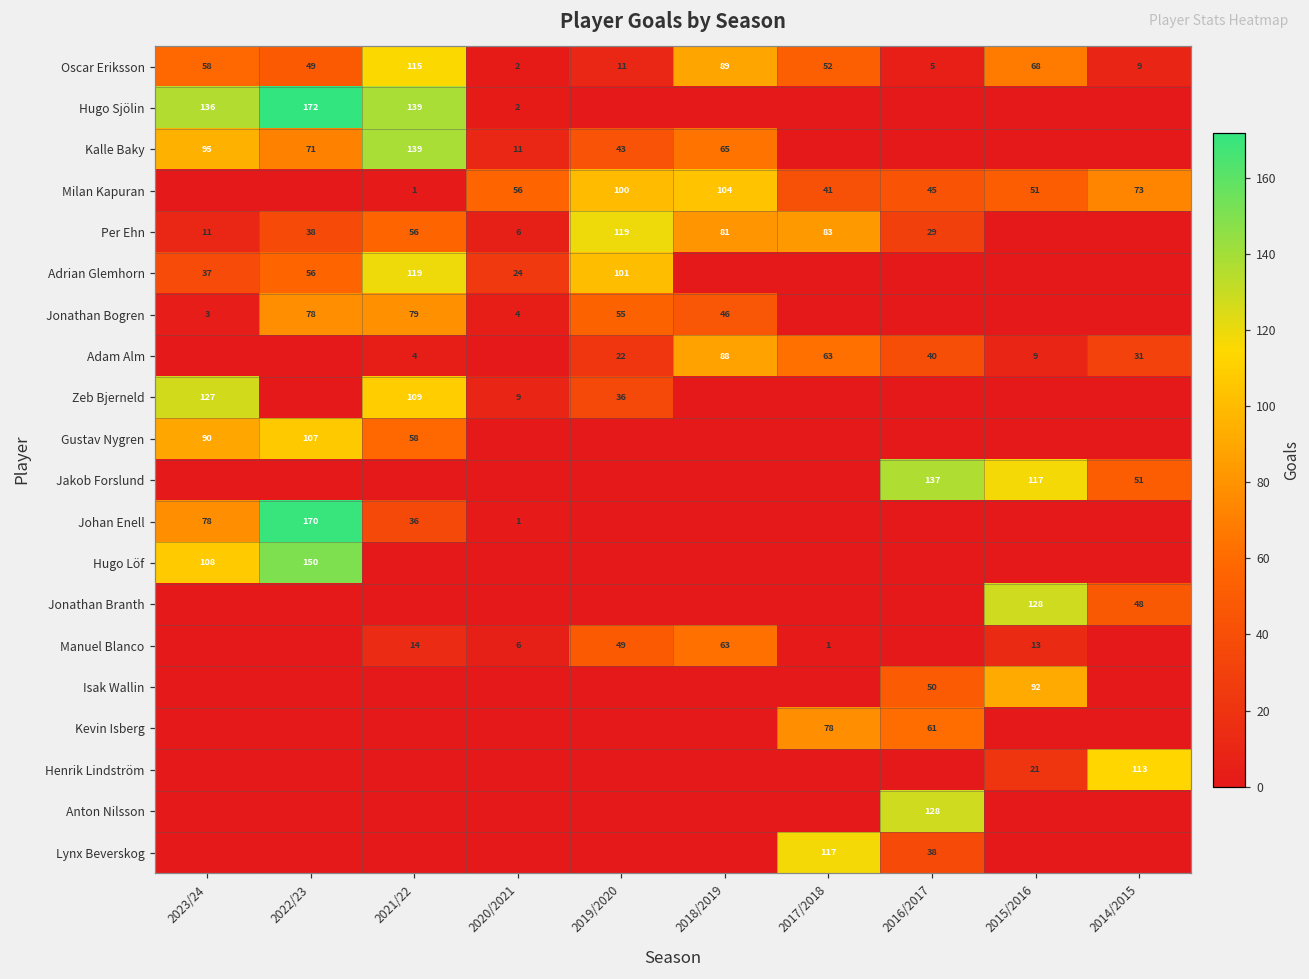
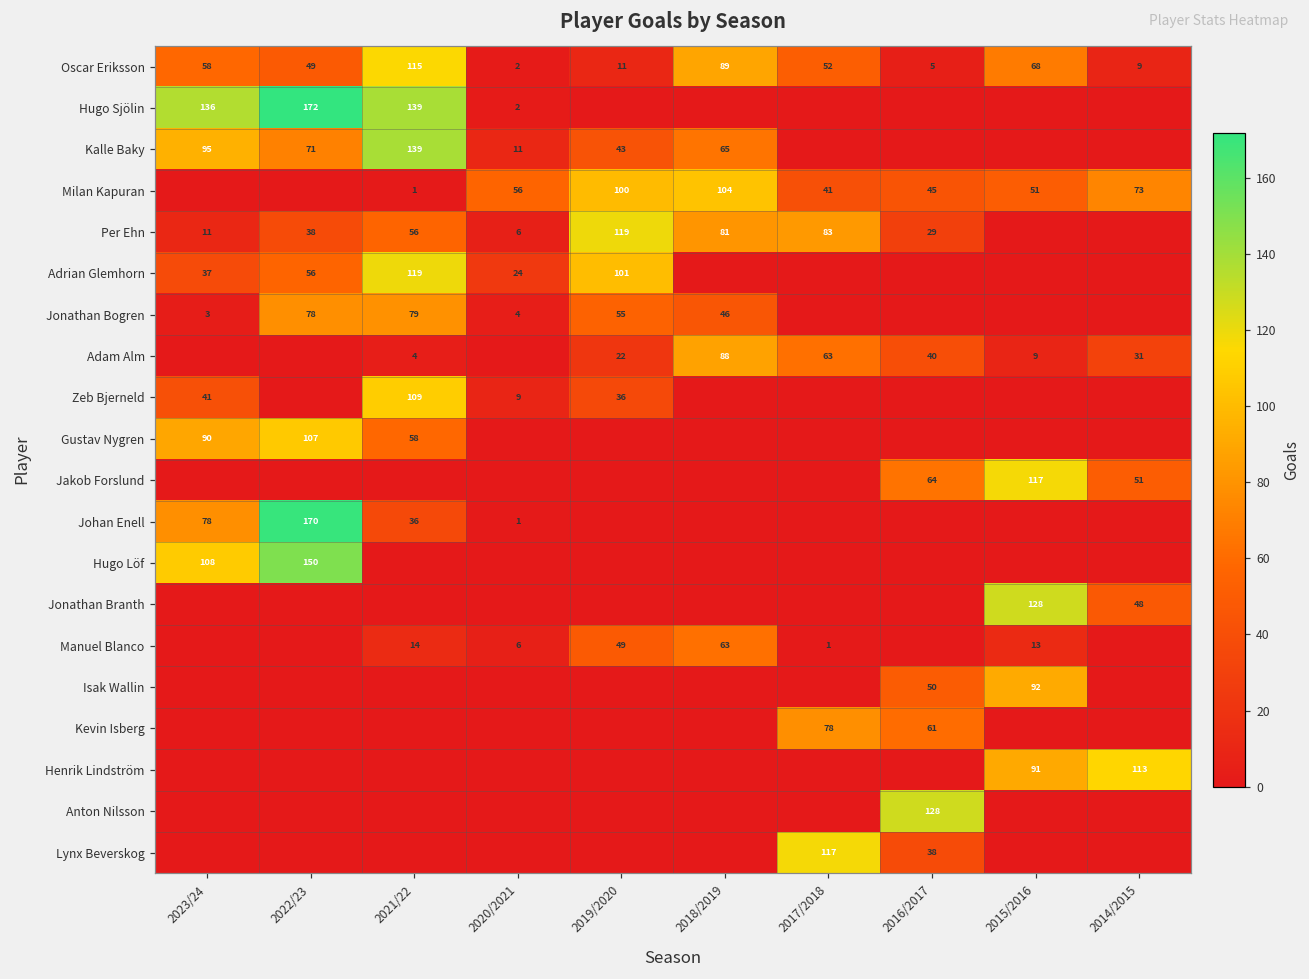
  {
    "Oscar Eriksson": {
      "2023/24": 58,
      "2022/23": 49,
      "2021/22": 115,
      "2020/2021": 2,
      "2019/2020": 11,
      "2018/2019": 89,
      "2017/2018": 52,
      "2016/2017": 5,
      "2015/2016": 68,
      "2014/2015": 9
    },
    "Hugo Sjölin": {
      "2023/24": 136,
      "2022/23": 172,
      "2021/22": 139,
      "2020/2021": 2
    },
    "Kalle Baky": {
      "2023/24": 95,
      "2022/23": 71,
      "2021/22": 139,
      "2020/2021": 11,
      "2019/2020": 43,
      "2018/2019": 65
    },
    "Milan Kapuran": {
      "2021/22": 1,
      "2020/2021": 56,
      "2019/2020": 100,
      "2018/2019": 104,
      "2017/2018": 41,
      "2016/2017": 45,
      "2015/2016": 51,
      "2014/2015": 73
    },
    "Per Ehn": {
      "2023/24": 11,
      "2022/23": 38,
      "2021/22": 56,
      "2020/2021": 6,
      "2019/2020": 119,
      "2018/2019": 81,
      "2017/2018": 83,
      "2016/2017": 29
    },
    "Adrian Glemhorn": {
      "2023/24": 37,
      "2022/23": 56,
      "2021/22": 119,
      "2020/2021": 24,
      "2019/2020": 101
    },
    "Jonathan Bogren": {
      "2023/24": 3,
      "2022/23": 78,
      "2021/22": 79,
      "2020/2021": 4,
      "2019/2020": 55,
      "2018/2019": 46
    },
    "Adam Alm": {
      "2021/22": 4,
      "2019/2020": 22,
      "2018/2019": 88,
      "2017/2018": 63,
      "2016/2017": 40,
      "2015/2016": 9,
      "2014/2015": 31
    },
    "Zeb Bjerneld": {
-     "2023/24": 127,
+     "2023/24": 41,
      "2021/22": 109,
      "2020/2021": 9,
      "2019/2020": 36
    },
    "Gustav Nygren": {
      "2023/24": 90,
      "2022/23": 107,
      "2021/22": 58
    },
    "Jakob Forslund": {
-     "2016/2017": 137,
+     "2016/2017": 64,
      "2015/2016": 117,
      "2014/2015": 51
    },
    "Johan Enell": {
      "2023/24": 78,
      "2022/23": 170,
      "2021/22": 36,
      "2020/2021": 1
    },
    "Hugo Löf": {
      "2023/24": 108,
      "2022/23": 150
    },
    "Jonathan Branth": {
      "2015/2016": 128,
      "2014/2015": 48
    },
    "Manuel Blanco": {
      "2021/22": 14,
      "2020/2021": 6,
      "2019/2020": 49,
      "2018/2019": 63,
      "2017/2018": 1,
      "2015/2016": 13
    },
    "Isak Wallin": {
      "2016/2017": 50,
      "2015/2016": 92
    },
    "Kevin Isberg": {
      "2017/2018": 78,
      "2016/2017": 61
    },
    "Henrik Lindström": {
-     "2015/2016": 21,
+     "2015/2016": 91,
      "2014/2015": 113
    },
    "Anton Nilsson": {
      "2016/2017": 128
    },
    "Lynx Beverskog": {
      "2017/2018": 117,
      "2016/2017": 38
    }
  }
